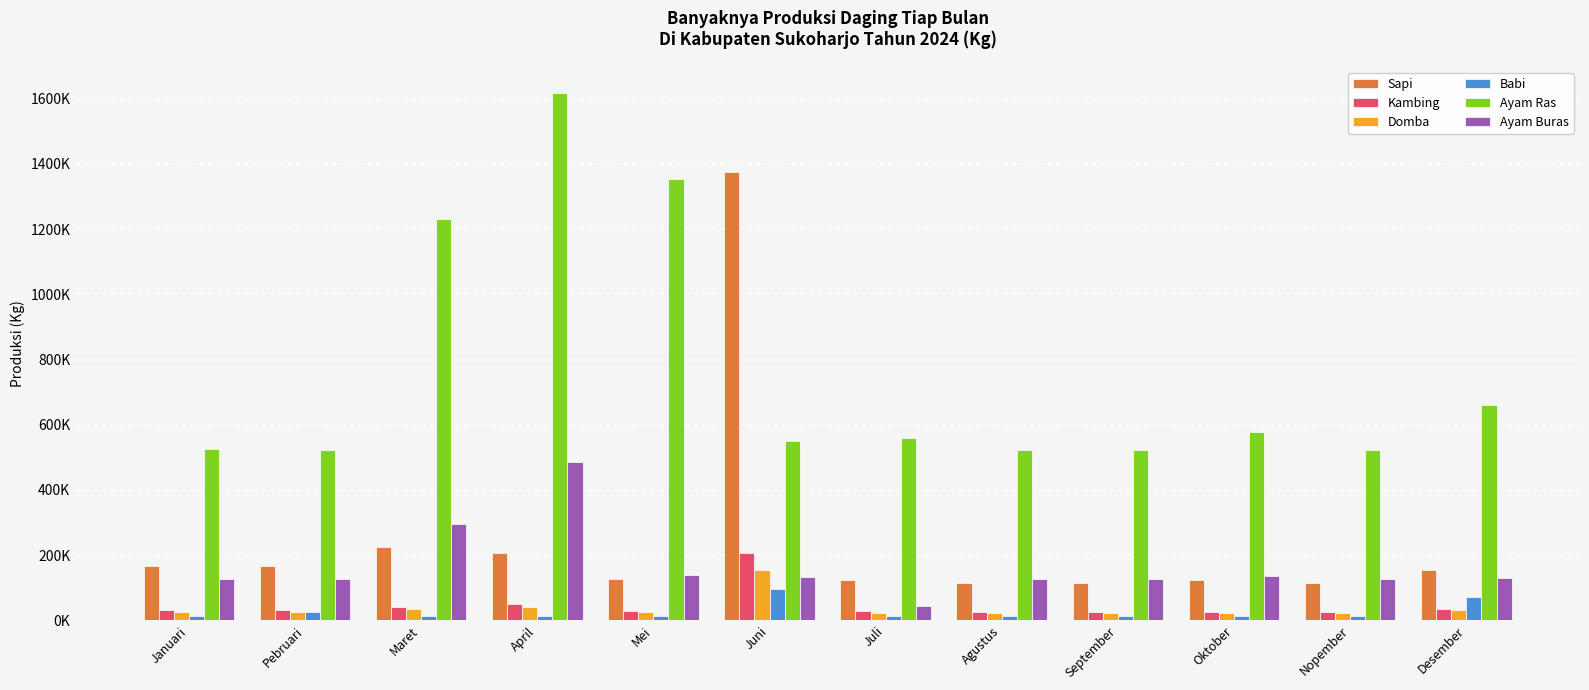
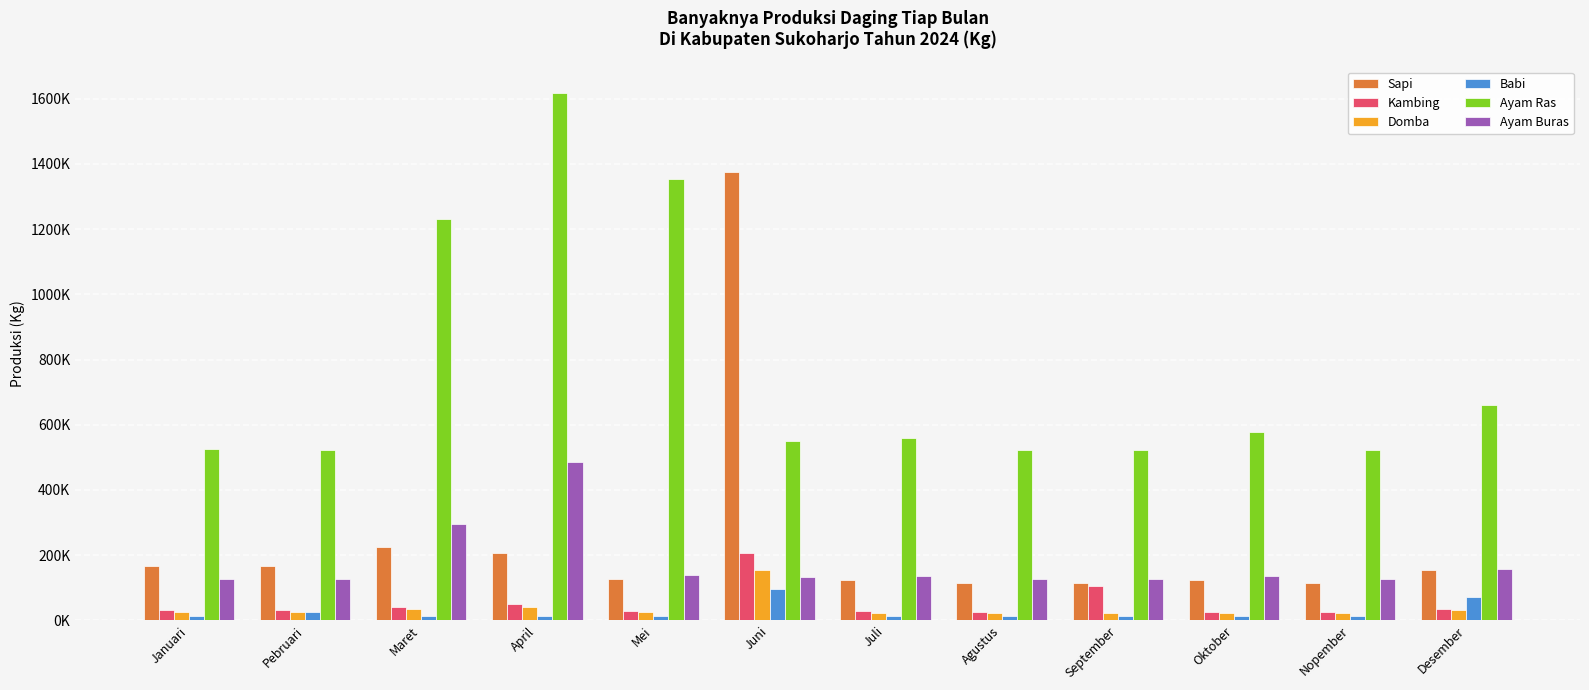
  {
    "Kambing": {
      "Januari": 30000,
      "Pebruari": 30000,
      "Maret": 40000,
      "April": 50000,
      "Mei": 30000,
      "Juni": 210000,
      "Juli": 30000,
      "Agustus": 30000,
-     "September": 30000,
+     "September": 100000,
      "Oktober": 30000,
      "Nopember": 30000,
      "Desember": 40000
    },
    "Babi": {
      "Januari": 10000,
      "Pebruari": 20000,
      "Maret": 10000,
      "April": 10000,
      "Mei": 10000,
      "Juni": 100000,
      "Juli": 10000,
      "Agustus": 10000,
      "September": 10000,
      "Oktober": 10000,
      "Nopember": 10000,
      "Desember": 70000
    },
    "Ayam Ras": {
      "Januari": 530000,
      "Pebruari": 520000,
      "Maret": 1230000,
      "April": 1620000,
      "Mei": 1350000,
      "Juni": 550000,
      "Juli": 560000,
      "Agustus": 520000,
      "September": 520000,
      "Oktober": 580000,
      "Nopember": 520000,
      "Desember": 660000
    },
    "Ayam Buras": {
      "Januari": 130000,
      "Pebruari": 130000,
      "Maret": 300000,
      "April": 490000,
      "Mei": 140000,
      "Juni": 130000,
-     "Juli": 40000,
+     "Juli": 140000,
      "Agustus": 130000,
      "September": 130000,
      "Oktober": 140000,
      "Nopember": 130000,
-     "Desember": 130000
+     "Desember": 160000
    }
  }
